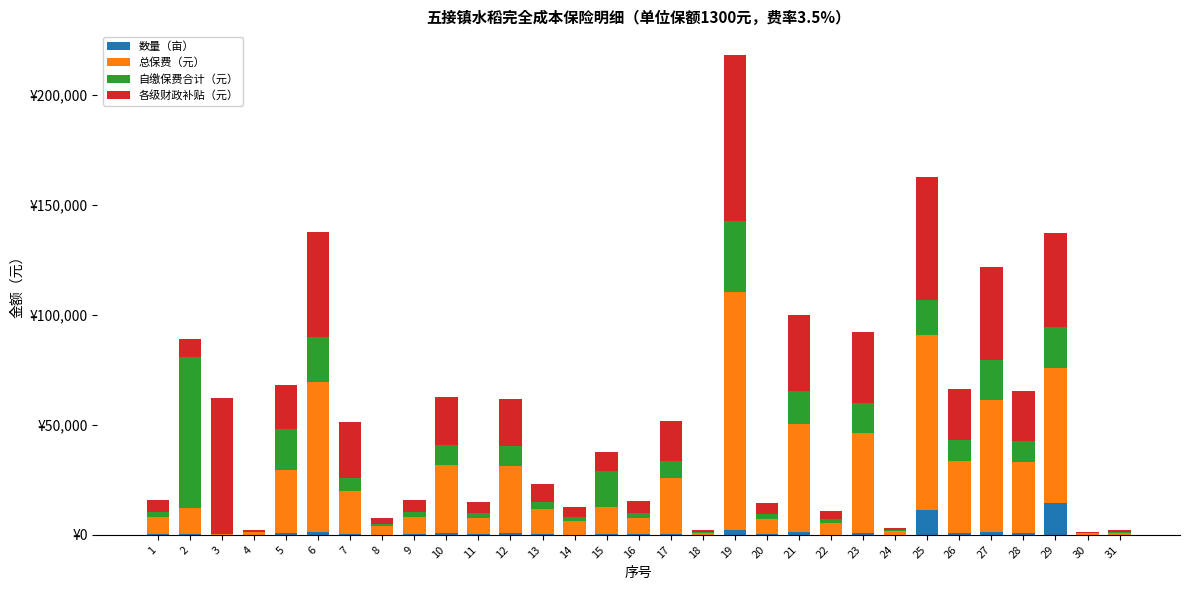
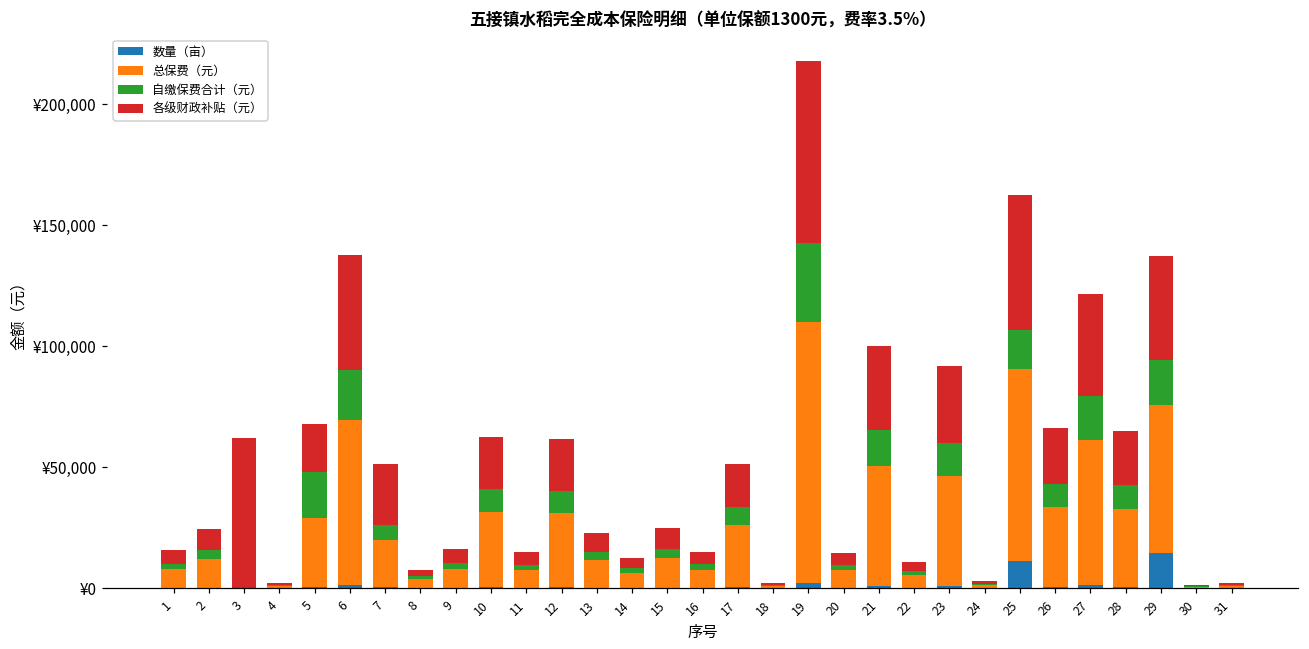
  {
    "数量（亩）": {
      "6": "¥1,000",
      "19": "¥2,000",
      "25": "¥11,000",
      "27": "¥1,000",
      "29": "¥14,000"
    },
    "总保费（元）": {
      "1": "¥8,000",
      "2": "¥12,000",
      "5": "¥29,000",
      "6": "¥68,000",
      "7": "¥20,000",
      "8": "¥4,000",
      "9": "¥8,000",
      "10": "¥31,000",
      "11": "¥7,000",
      "12": "¥31,000",
      "13": "¥11,000",
      "14": "¥6,000",
      "15": "¥12,000",
      "16": "¥8,000",
      "17": "¥25,000",
      "19": "¥108,000",
      "20": "¥7,000",
      "21": "¥49,000",
      "22": "¥5,000",
      "23": "¥46,000",
      "24": "¥1,000",
      "25": "¥79,000",
      "26": "¥33,000",
      "27": "¥60,000",
      "28": "¥32,000",
      "29": "¥61,000"
    },
    "自缴保费合计（元）": {
      "1": "¥2,000",
-     "2": "¥68,000",
+     "2": "¥4,000",
      "5": "¥19,000",
      "6": "¥20,000",
      "7": "¥6,000",
      "9": "¥2,000",
      "10": "¥9,000",
      "11": "¥2,000",
      "12": "¥9,000",
      "13": "¥3,000",
      "14": "¥2,000",
-     "15": "¥17,000",
+     "15": "¥4,000",
      "16": "¥2,000",
      "17": "¥8,000",
      "19": "¥32,000",
      "20": "¥2,000",
      "21": "¥15,000",
      "22": "¥2,000",
      "23": "¥14,000",
      "25": "¥16,000",
      "26": "¥10,000",
      "27": "¥18,000",
      "28": "¥10,000",
      "29": "¥18,000"
    },
    "各级财政补贴（元）": {
      "1": "¥5,000",
      "2": "¥8,000",
      "3": "¥62,000",
      "5": "¥20,000",
      "6": "¥48,000",
      "7": "¥25,000",
      "8": "¥3,000",
      "9": "¥6,000",
      "10": "¥22,000",
      "11": "¥5,000",
      "12": "¥21,000",
      "13": "¥8,000",
      "14": "¥4,000",
      "15": "¥9,000",
      "16": "¥5,000",
      "17": "¥18,000",
      "19": "¥75,000",
      "20": "¥5,000",
      "21": "¥35,000",
      "22": "¥4,000",
      "23": "¥32,000",
      "25": "¥56,000",
      "26": "¥23,000",
      "27": "¥42,000",
      "28": "¥23,000",
      "29": "¥43,000"
    }
  }
